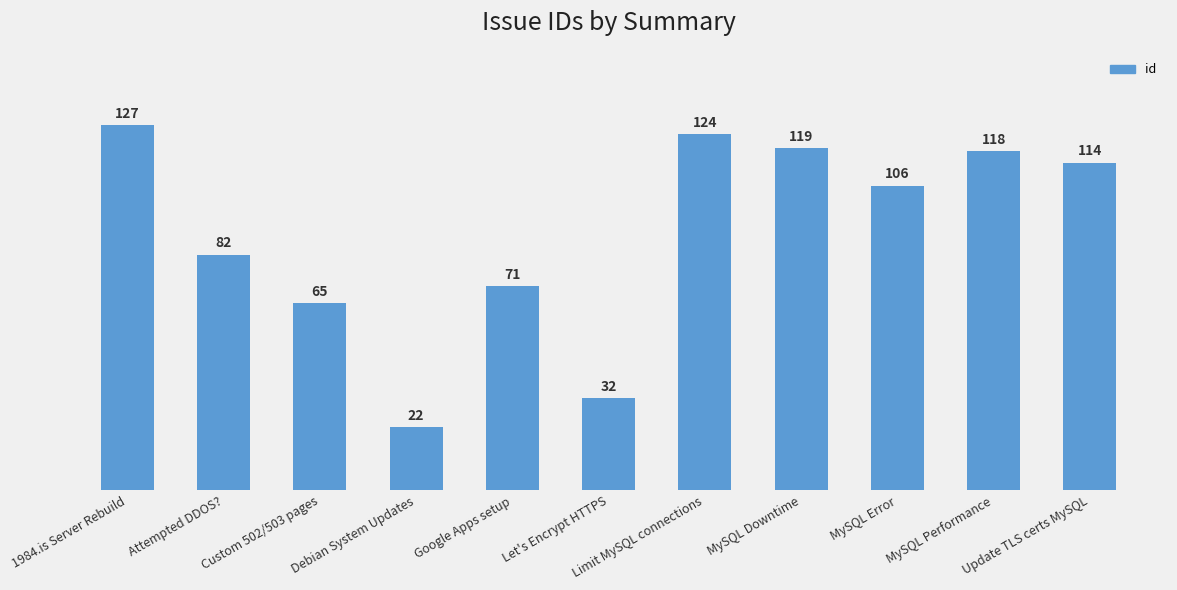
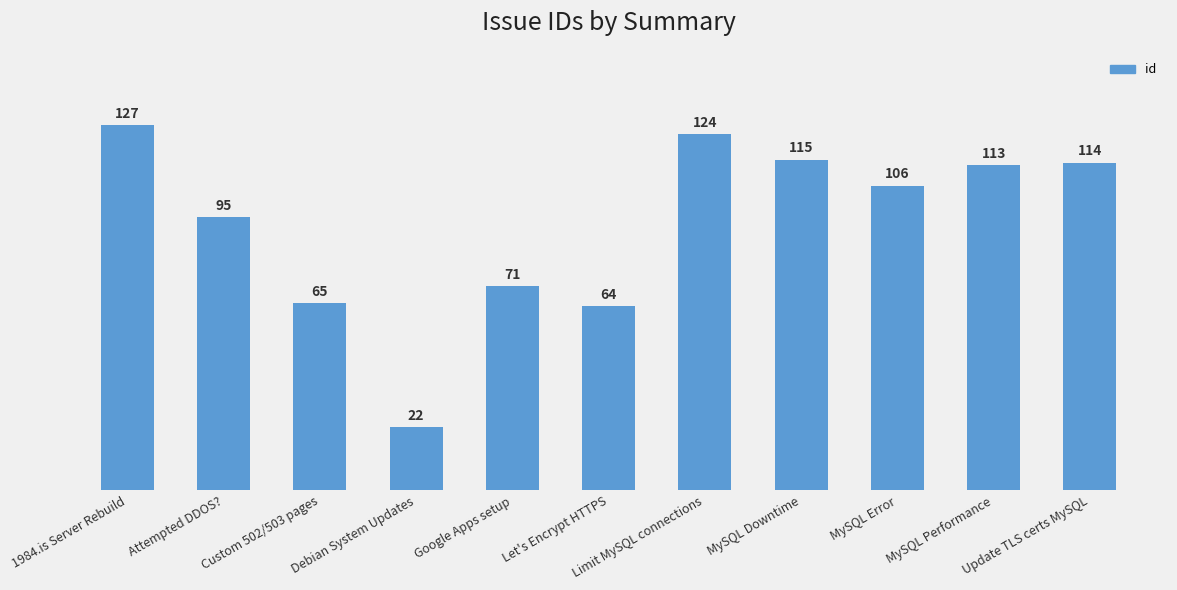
  {
    "1984.is Server Rebuild": 127,
-   "Attempted DDOS?": 82,
+   "Attempted DDOS?": 95,
    "Custom 502/503 pages": 65,
    "Debian System Updates": 22,
    "Google Apps setup": 71,
-   "Let's Encrypt HTTPS": 32,
+   "Let's Encrypt HTTPS": 64,
    "Limit MySQL connections": 124,
-   "MySQL Downtime": 119,
+   "MySQL Downtime": 115,
    "MySQL Error": 106,
-   "MySQL Performance": 118,
+   "MySQL Performance": 113,
    "Update TLS certs MySQL": 114
  }
